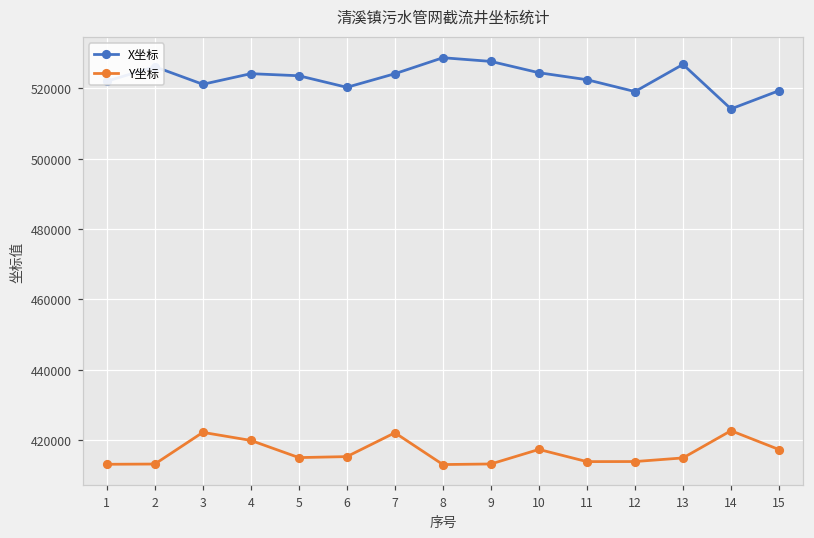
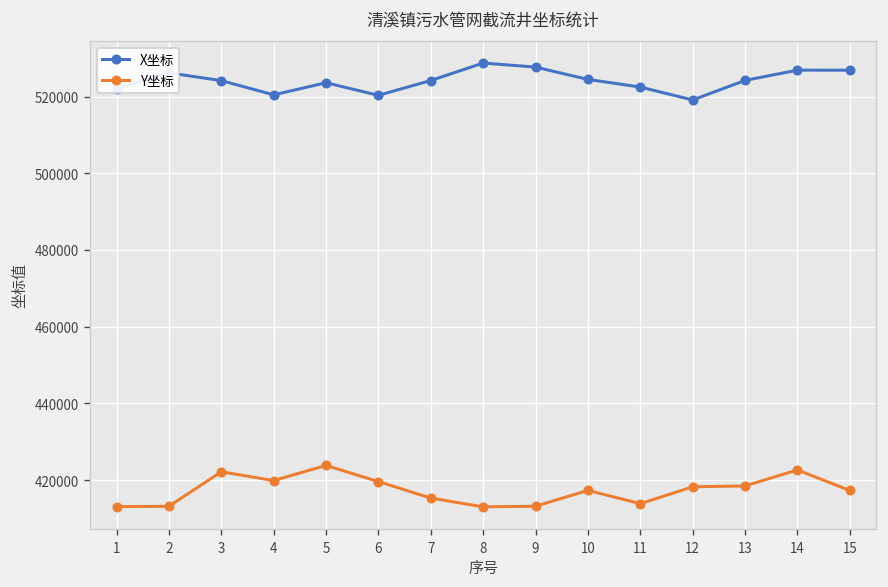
  {
    "X坐标": {
-     "3": 521000,
-     "4": 524000,
+     "3": 524000,
+     "4": 520000,
      "5": 524000,
      "6": 520000,
      "7": 524000,
      "8": 529000,
      "9": 528000,
      "10": 524000,
      "11": 522000,
      "12": 519000,
-     "13": 527000,
-     "14": 514000,
-     "15": 519000
+     "13": 524000,
+     "14": 527000,
+     "15": 527000
    },
    "Y坐标": {
      "1": 413000,
      "2": 413000,
      "3": 422000,
      "4": 420000,
-     "5": 415000,
-     "6": 415000,
-     "7": 422000,
+     "5": 424000,
+     "6": 420000,
+     "7": 415000,
      "8": 413000,
      "9": 413000,
      "10": 417000,
      "11": 414000,
-     "12": 414000,
-     "13": 415000,
+     "12": 418000,
+     "13": 418000,
      "14": 423000,
      "15": 417000
    }
  }
